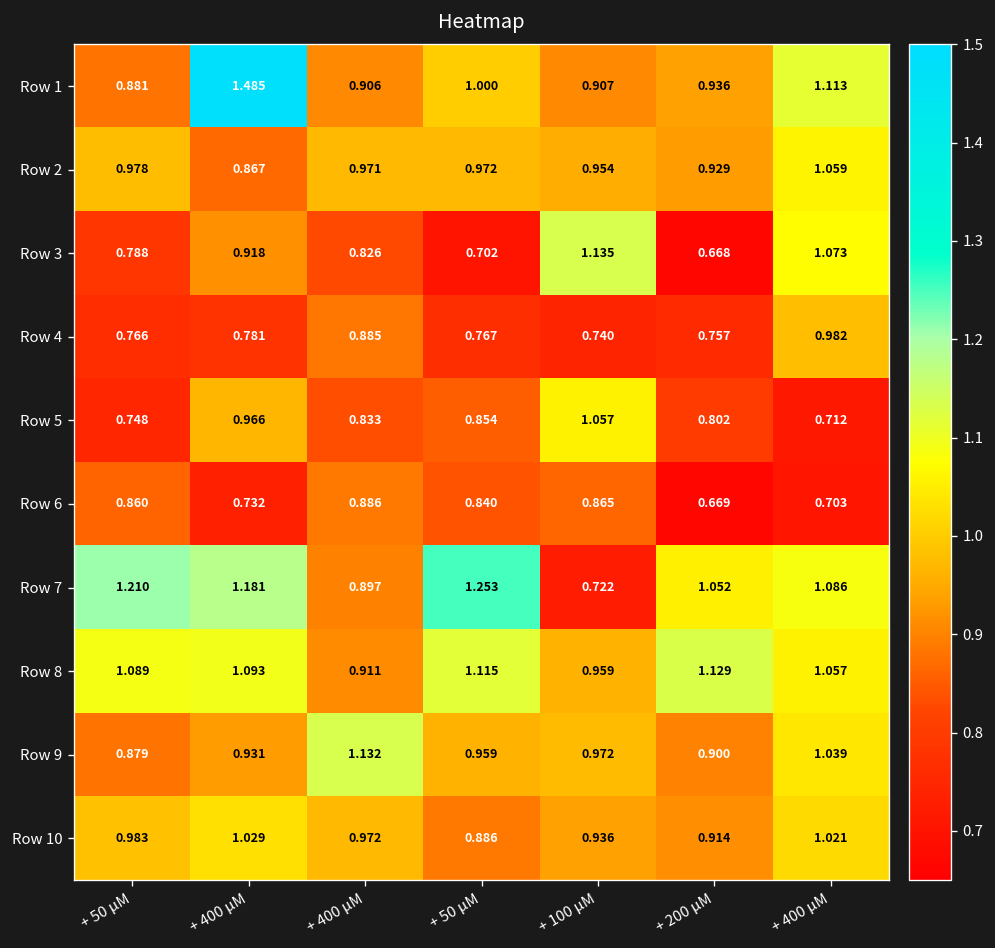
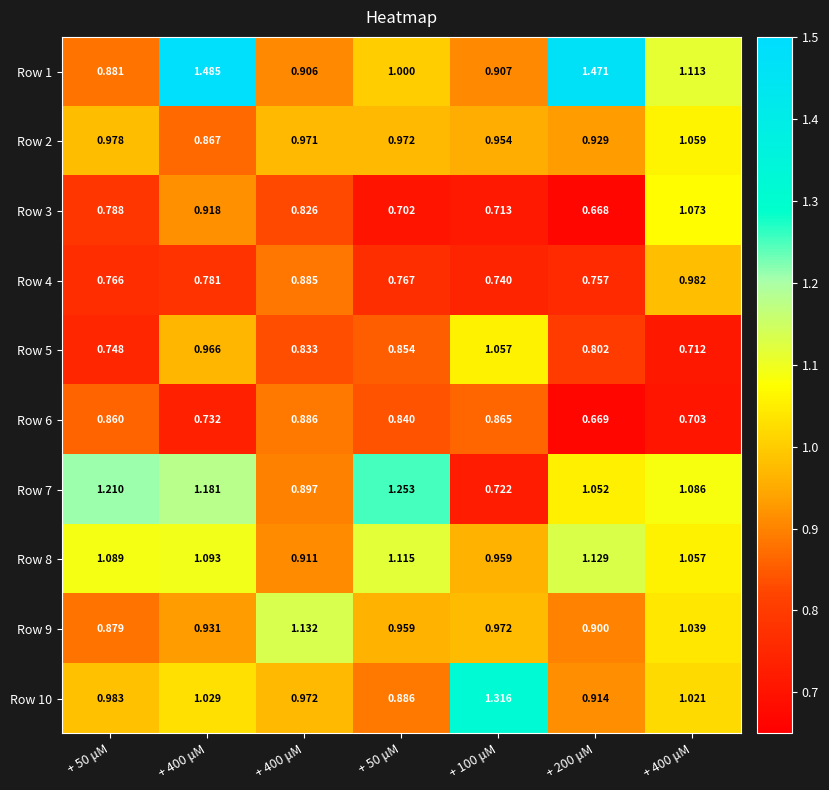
  {
    "Row 1": {
      "+ 100 μM": 0.907,
-     "+ 200 μM": 0.936
+     "+ 200 μM": 1.471
    },
    "Row 2": {
      "+ 100 μM": 0.954,
      "+ 200 μM": 0.929
    },
    "Row 3": {
-     "+ 100 μM": 1.135,
+     "+ 100 μM": 0.713,
      "+ 200 μM": 0.668
    },
    "Row 4": {
      "+ 100 μM": 0.740,
      "+ 200 μM": 0.757
    },
    "Row 5": {
      "+ 100 μM": 1.057,
      "+ 200 μM": 0.802
    },
    "Row 6": {
      "+ 100 μM": 0.865,
      "+ 200 μM": 0.669
    },
    "Row 7": {
      "+ 100 μM": 0.722,
      "+ 200 μM": 1.052
    },
    "Row 8": {
      "+ 100 μM": 0.959,
      "+ 200 μM": 1.129
    },
    "Row 9": {
      "+ 100 μM": 0.972,
      "+ 200 μM": 0.900
    },
    "Row 10": {
-     "+ 100 μM": 0.936,
+     "+ 100 μM": 1.316,
      "+ 200 μM": 0.914
    }
  }
